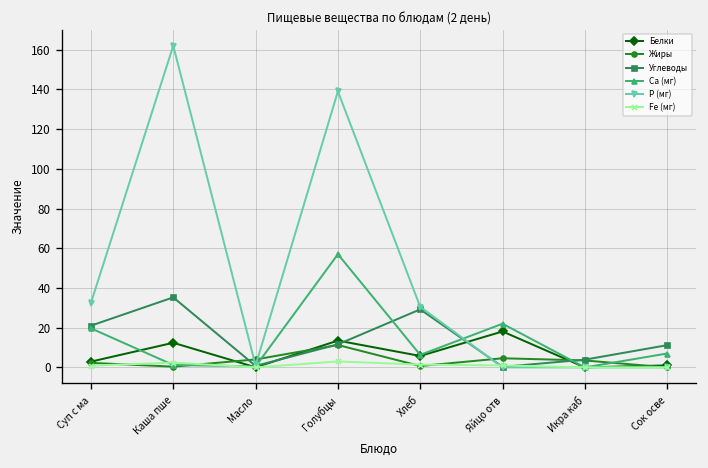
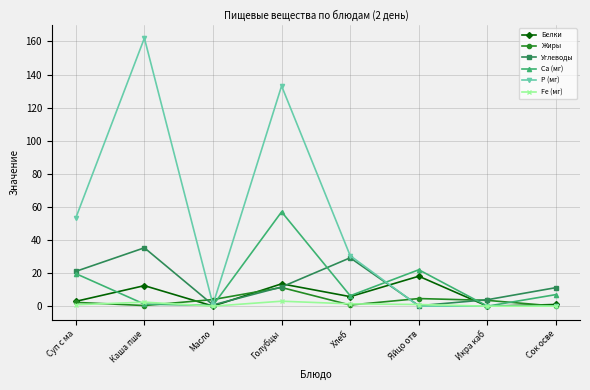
  {
    "Белки": {
      "Каша пше": 12,
      "Голубцы": 14,
      "Яйцо отв": 18
    },
    "P (мг)": {
-     "Суп с ма": 33,
+     "Суп с ма": 53,
      "Каша пше": 162,
-     "Голубцы": 139
+     "Голубцы": 133
    },
    "Fe (мг)": {
      "Голубцы": 3
    }
  }
